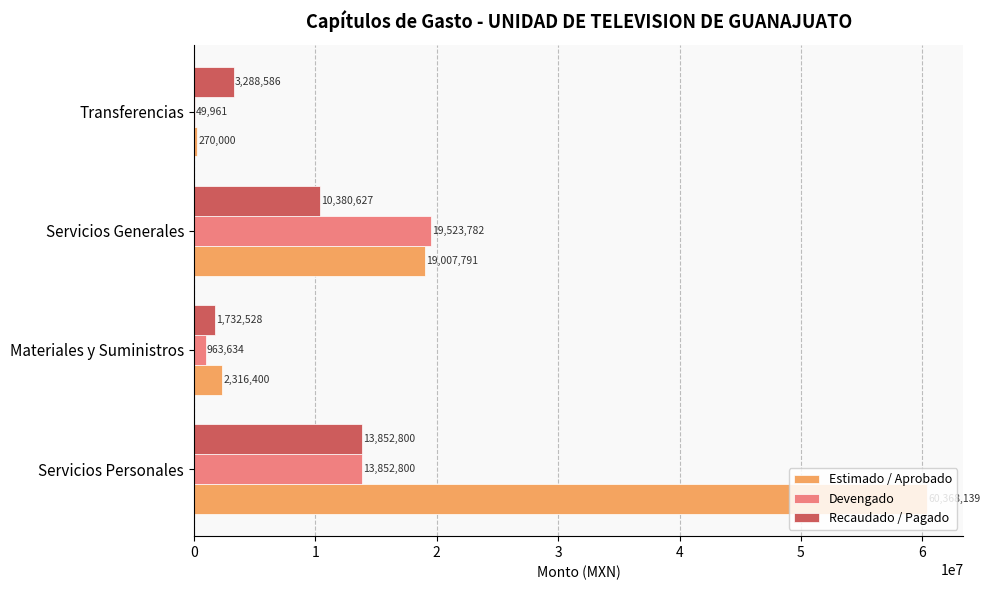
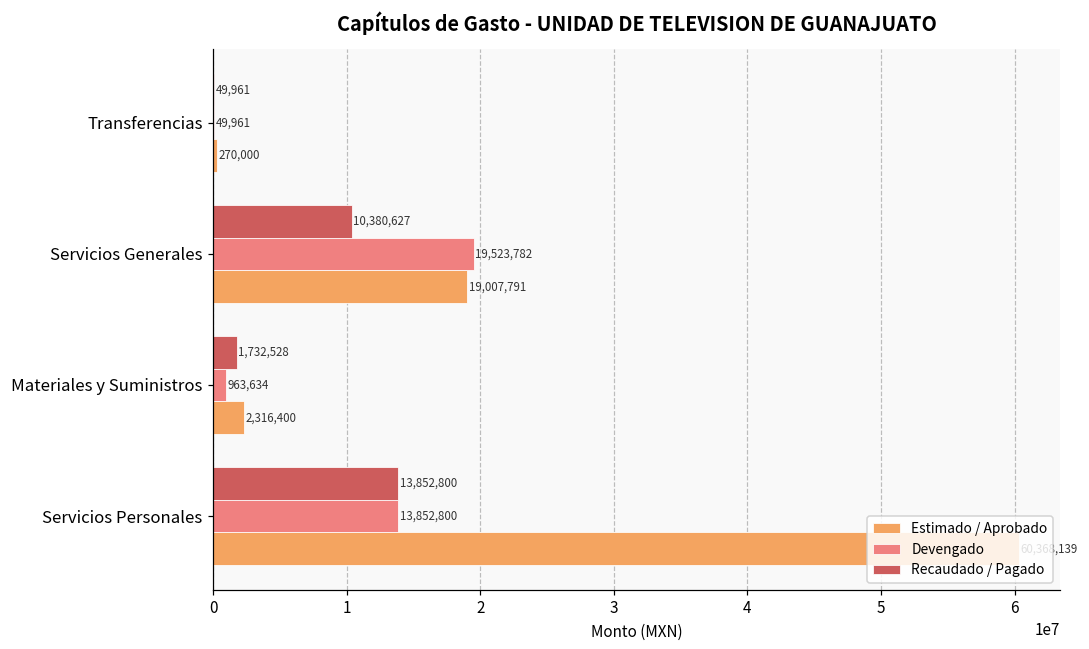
  {
    "Recaudado / Pagado": {
-     "Transferencias": "3,288,586",
+     "Transferencias": "49,961",
      "Servicios Generales": "10,380,627",
      "Materiales y Suministros": "1,732,528",
      "Servicios Personales": "13,852,800"
    }
  }
